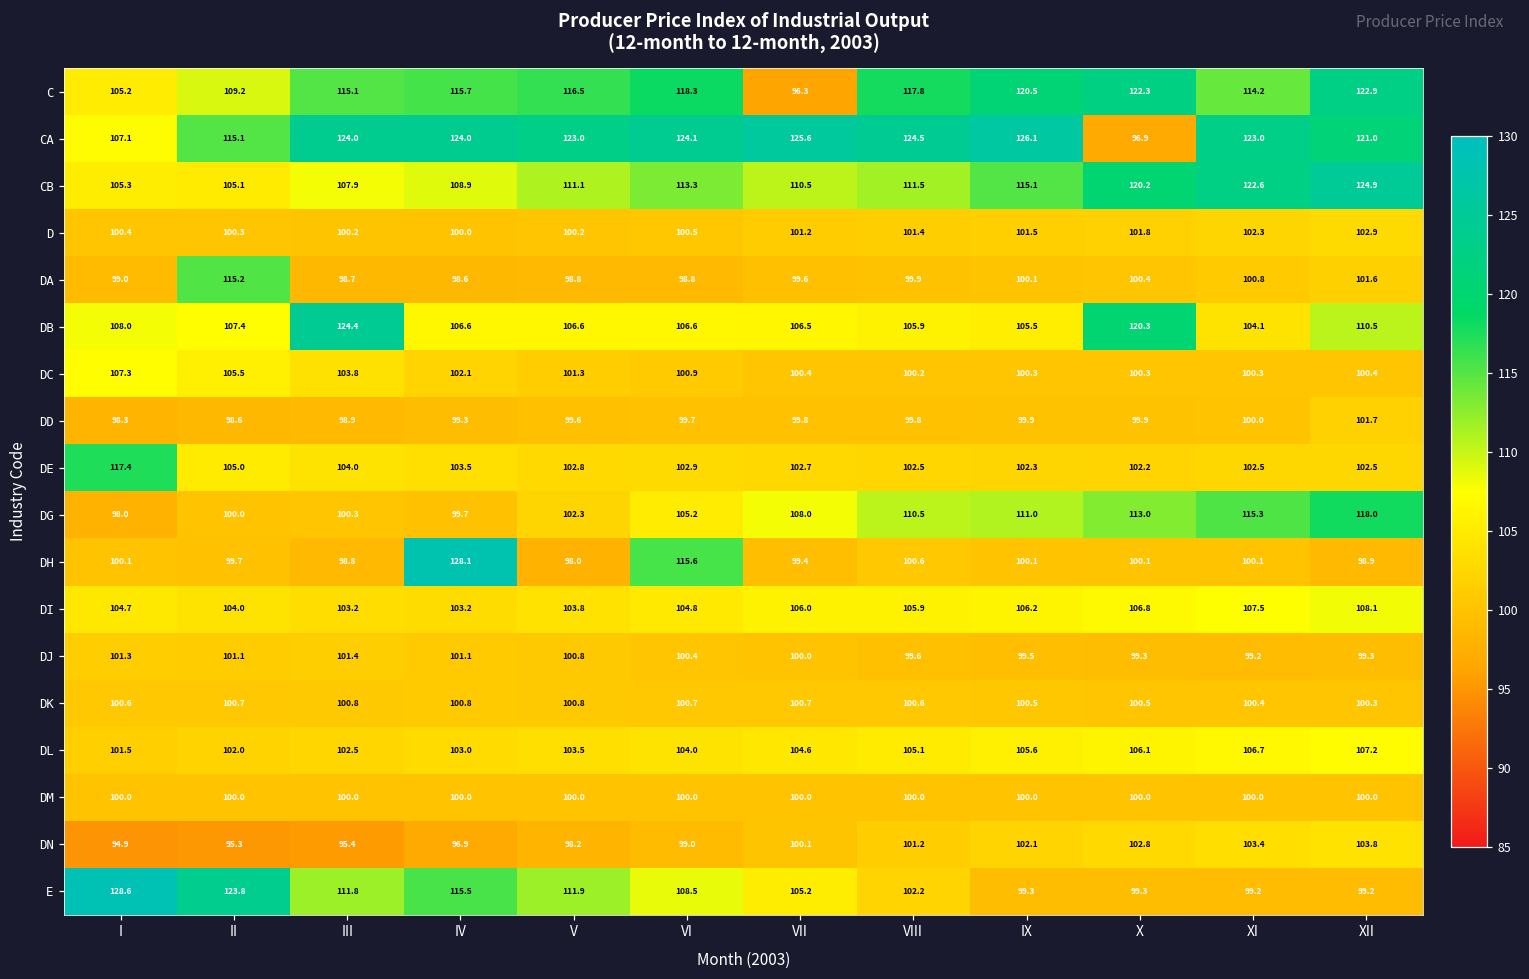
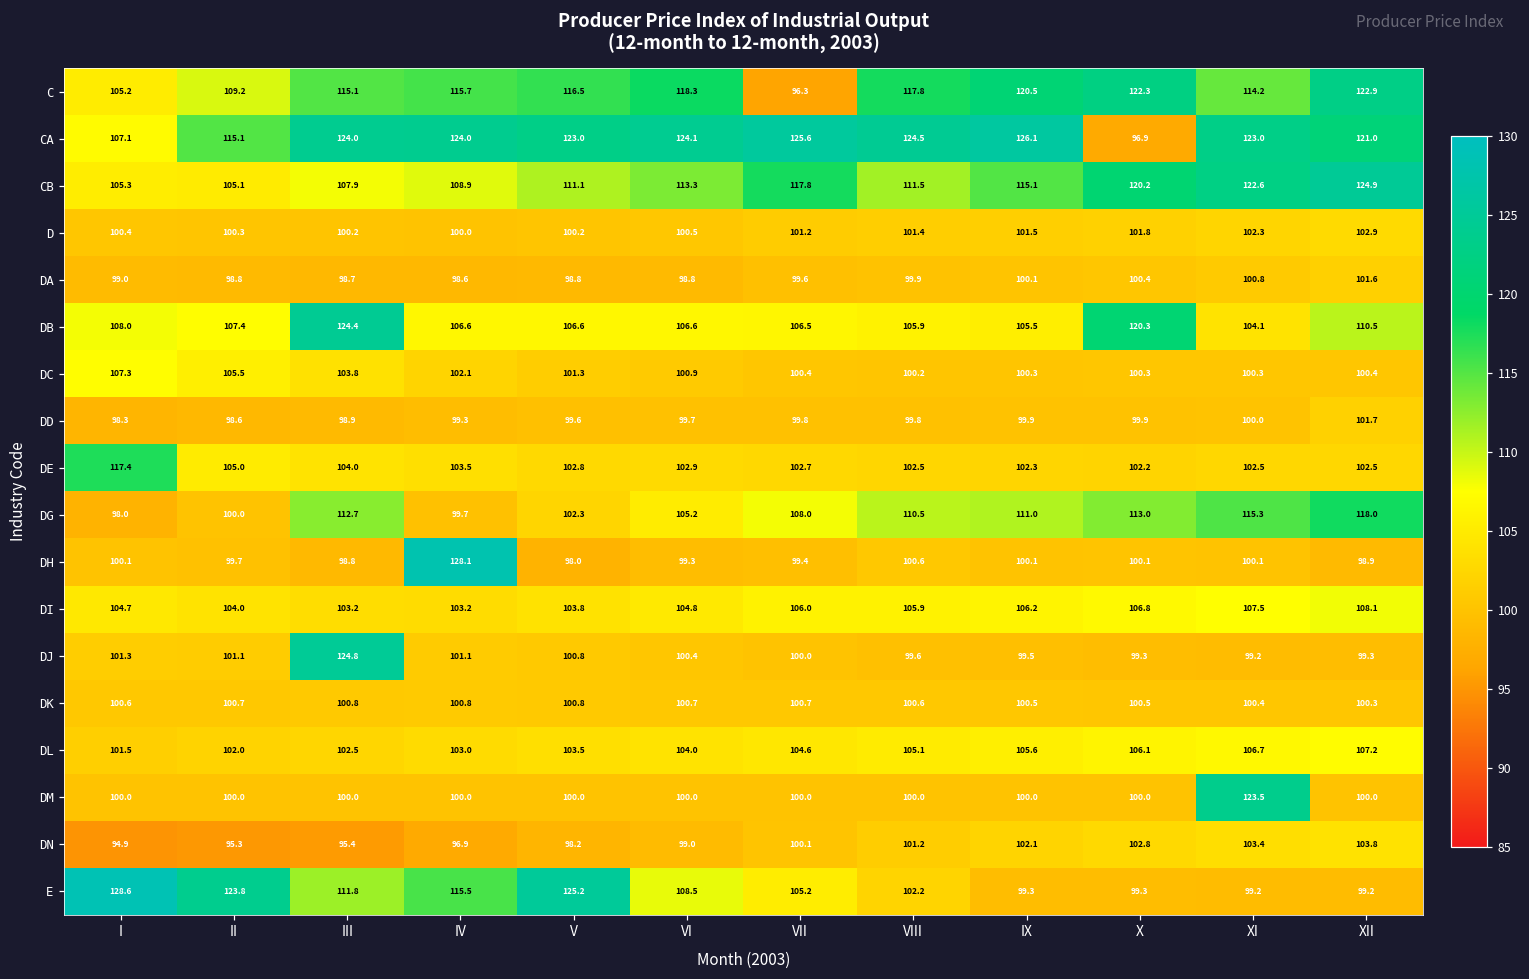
  {
    "CB": {
      "I": 105.3,
      "II": 105.1,
      "III": 107.9,
      "IV": 108.9,
      "V": 111.1,
      "VI": 113.3,
-     "VII": 110.5,
+     "VII": 117.8,
      "VIII": 111.5,
      "IX": 115.1,
      "X": 120.2,
      "XI": 122.6,
      "XII": 124.9
    },
    "DA": {
      "I": 99.0,
-     "II": 115.2,
+     "II": 98.8,
      "III": 98.7,
      "IV": 98.6,
      "V": 98.8,
      "VI": 98.8,
      "VII": 99.6,
      "VIII": 99.9,
      "IX": 100.1,
      "X": 100.4,
      "XI": 100.8,
      "XII": 101.6
    },
    "DG": {
      "I": 98.0,
      "II": 100.0,
-     "III": 100.3,
+     "III": 112.7,
      "IV": 99.7,
      "V": 102.3,
      "VI": 105.2,
      "VII": 108.0,
      "VIII": 110.5,
      "IX": 111.0,
      "X": 113.0,
      "XI": 115.3,
      "XII": 118.0
    },
    "DH": {
      "I": 100.1,
      "II": 99.7,
      "III": 98.8,
      "IV": 128.1,
      "V": 98.0,
-     "VI": 115.6,
+     "VI": 99.3,
      "VII": 99.4,
      "VIII": 100.6,
      "IX": 100.1,
      "X": 100.1,
      "XI": 100.1,
      "XII": 98.9
    },
    "DJ": {
      "I": 101.3,
      "II": 101.1,
-     "III": 101.4,
+     "III": 124.8,
      "IV": 101.1,
      "V": 100.8,
      "VI": 100.4,
      "VII": 100.0,
      "VIII": 99.6,
      "IX": 99.5,
      "X": 99.3,
      "XI": 99.2,
      "XII": 99.3
    },
    "DM": {
      "I": 100.0,
      "II": 100.0,
      "III": 100.0,
      "IV": 100.0,
      "V": 100.0,
      "VI": 100.0,
      "VII": 100.0,
      "VIII": 100.0,
      "IX": 100.0,
      "X": 100.0,
-     "XI": 100.0,
+     "XI": 123.5,
      "XII": 100.0
    },
    "E": {
      "I": 128.6,
      "II": 123.8,
      "III": 111.8,
      "IV": 115.5,
-     "V": 111.9,
+     "V": 125.2,
      "VI": 108.5,
      "VII": 105.2,
      "VIII": 102.2,
      "IX": 99.3,
      "X": 99.3,
      "XI": 99.2,
      "XII": 99.2
    }
  }
